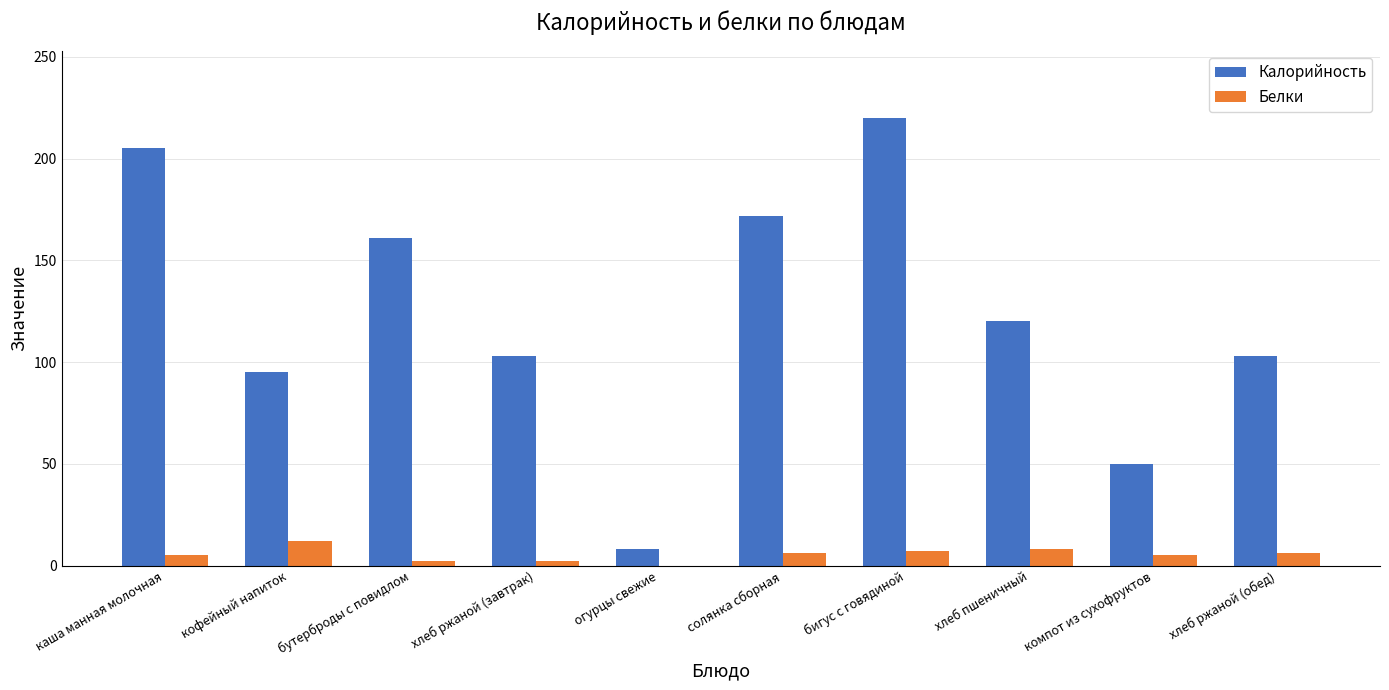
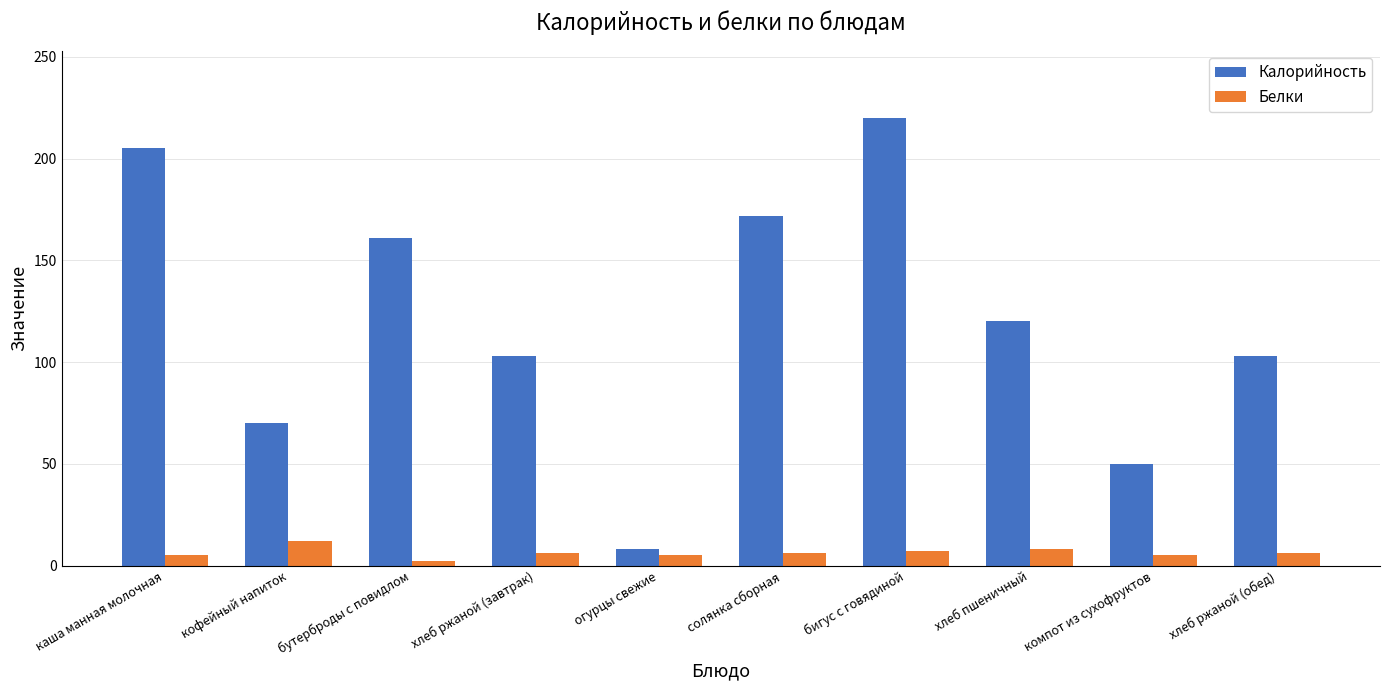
  {
    "Калорийность": {
      "каша манная молочная": 205,
-     "кофейный напиток": 95,
+     "кофейный напиток": 70,
      "бутерброды с повидлом": 161,
      "хлеб ржаной (завтрак)": 103,
      "огурцы свежие": 8,
      "солянка сборная": 172,
      "бигус с говядиной": 220,
      "хлеб пшеничный": 120,
      "компот из сухофруктов": 50,
      "хлеб ржаной (обед)": 103
    },
    "Белки": {
      "каша манная молочная": 5,
      "кофейный напиток": 12,
      "бутерброды с повидлом": 2,
-     "хлеб ржаной (завтрак)": 2,
-     "огурцы свежие": 0,
+     "хлеб ржаной (завтрак)": 6,
+     "огурцы свежие": 5,
      "солянка сборная": 6,
      "бигус с говядиной": 7,
      "хлеб пшеничный": 8,
      "компот из сухофруктов": 5,
      "хлеб ржаной (обед)": 6
    }
  }
